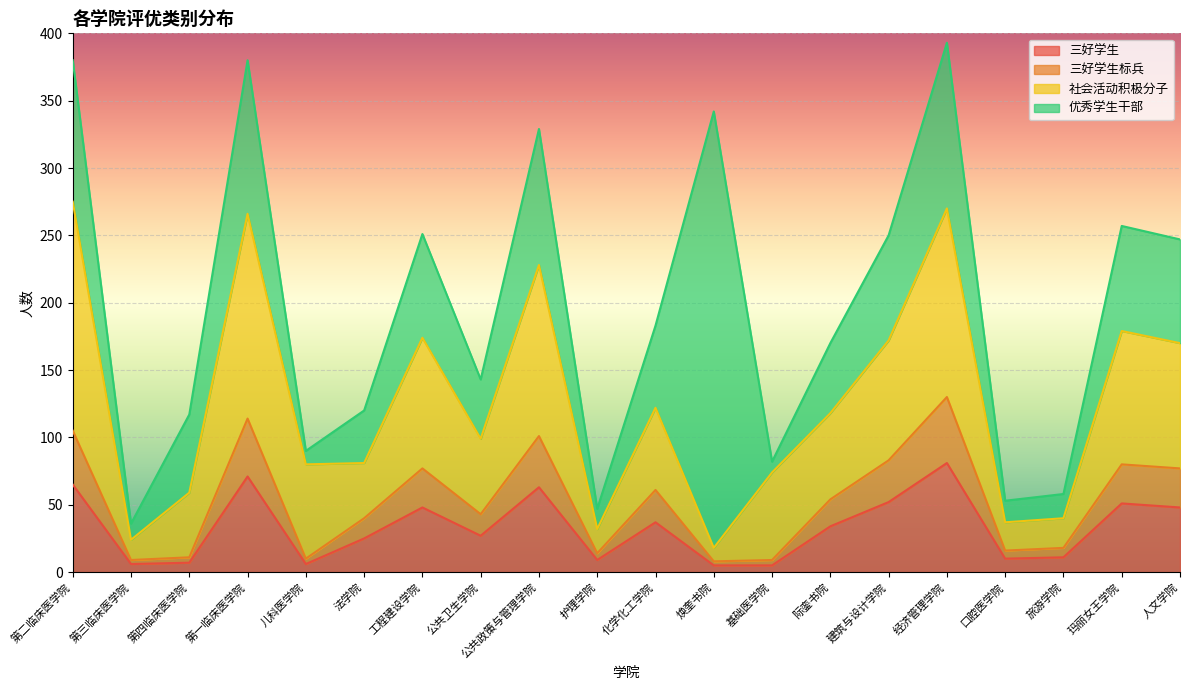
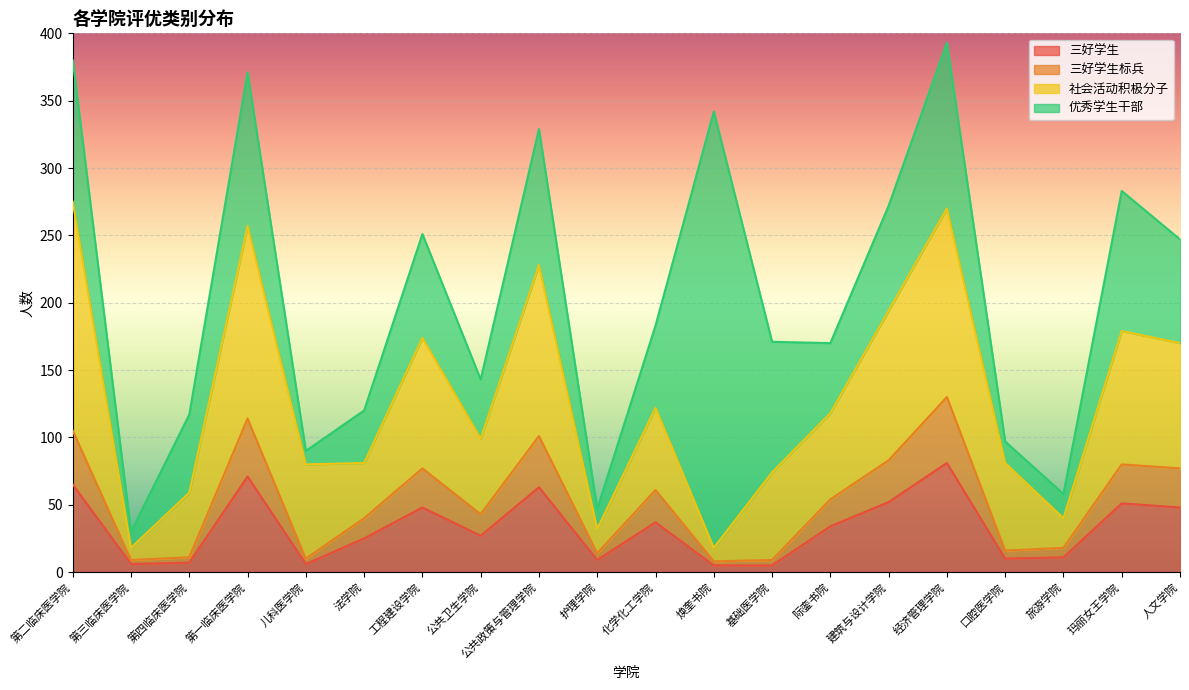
  {
    "社会活动积极分子": {
      "第二临床医学院": 170,
-     "第三临床医学院": 15,
+     "第三临床医学院": 9,
      "第四临床医学院": 48,
-     "第一临床医学院": 152,
+     "第一临床医学院": 143,
      "儿科医学院": 70,
      "法学院": 41,
      "工程建设学院": 97,
      "公共卫生学院": 56,
      "公共政策与管理学院": 127,
      "护理学院": 18,
      "化学化工学院": 61,
      "焕奎书院": 10,
      "基础医学院": 65,
      "际銮书院": 64,
-     "建筑与设计学院": 89,
+     "建筑与设计学院": 111,
      "经济管理学院": 140,
-     "口腔医学院": 21,
+     "口腔医学院": 65,
      "旅游学院": 22,
      "玛丽女王学院": 99,
      "人文学院": 93
    },
    "优秀学生干部": {
      "第二临床医学院": 105,
      "第三临床医学院": 12,
      "第四临床医学院": 58,
      "第一临床医学院": 114,
      "儿科医学院": 10,
      "法学院": 39,
      "工程建设学院": 77,
      "公共卫生学院": 44,
      "公共政策与管理学院": 101,
      "护理学院": 15,
      "化学化工学院": 61,
      "焕奎书院": 324,
-     "基础医学院": 8,
+     "基础医学院": 97,
      "际銮书院": 52,
      "建筑与设计学院": 78,
      "经济管理学院": 123,
      "口腔医学院": 16,
      "旅游学院": 18,
-     "玛丽女王学院": 78,
+     "玛丽女王学院": 104,
      "人文学院": 77
    }
  }
